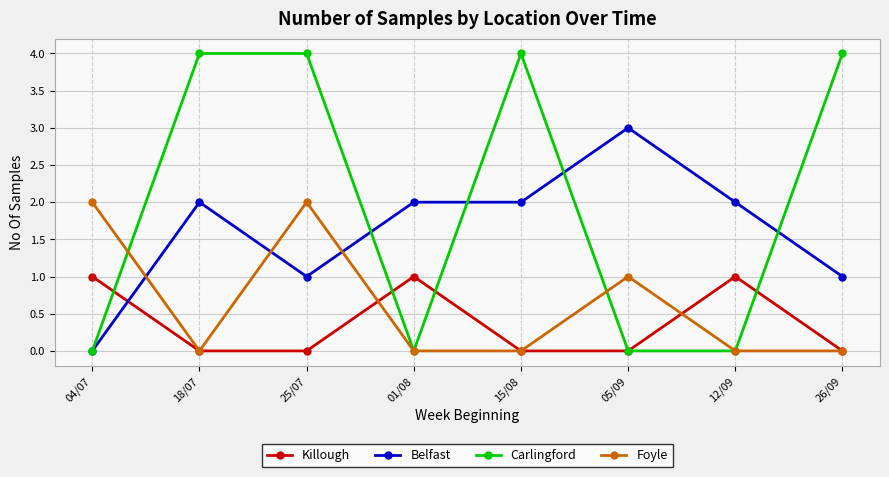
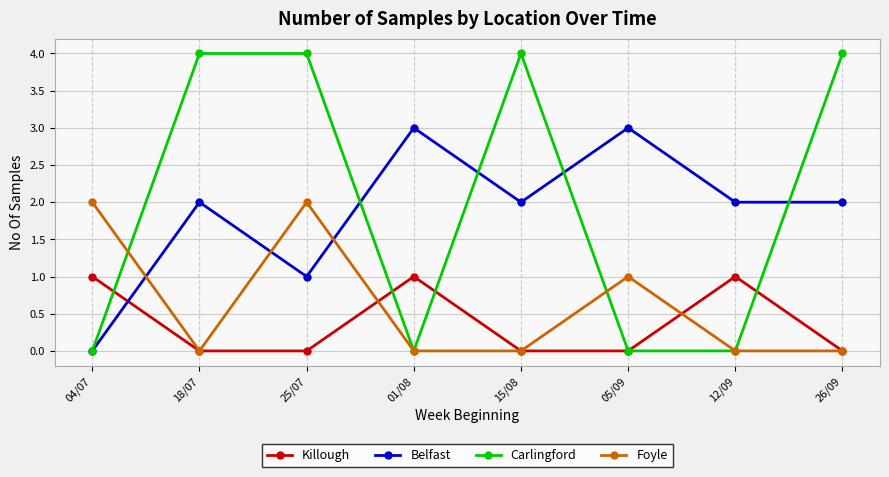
  {
    "Killough": {
      "04/07": 1,
      "25/07": 0,
      "01/08": 1,
      "12/09": 1
    },
    "Belfast": {
      "18/07": 2,
      "25/07": 1,
-     "01/08": 2,
+     "01/08": 3,
      "15/08": 2,
      "05/09": 3,
      "12/09": 2,
-     "26/09": 1
+     "26/09": 2
    },
    "Carlingford": {
      "18/07": 4,
      "25/07": 4,
      "15/08": 4,
      "26/09": 4
    },
    "Foyle": {
      "04/07": 2,
      "25/07": 2,
      "05/09": 1
    }
  }
